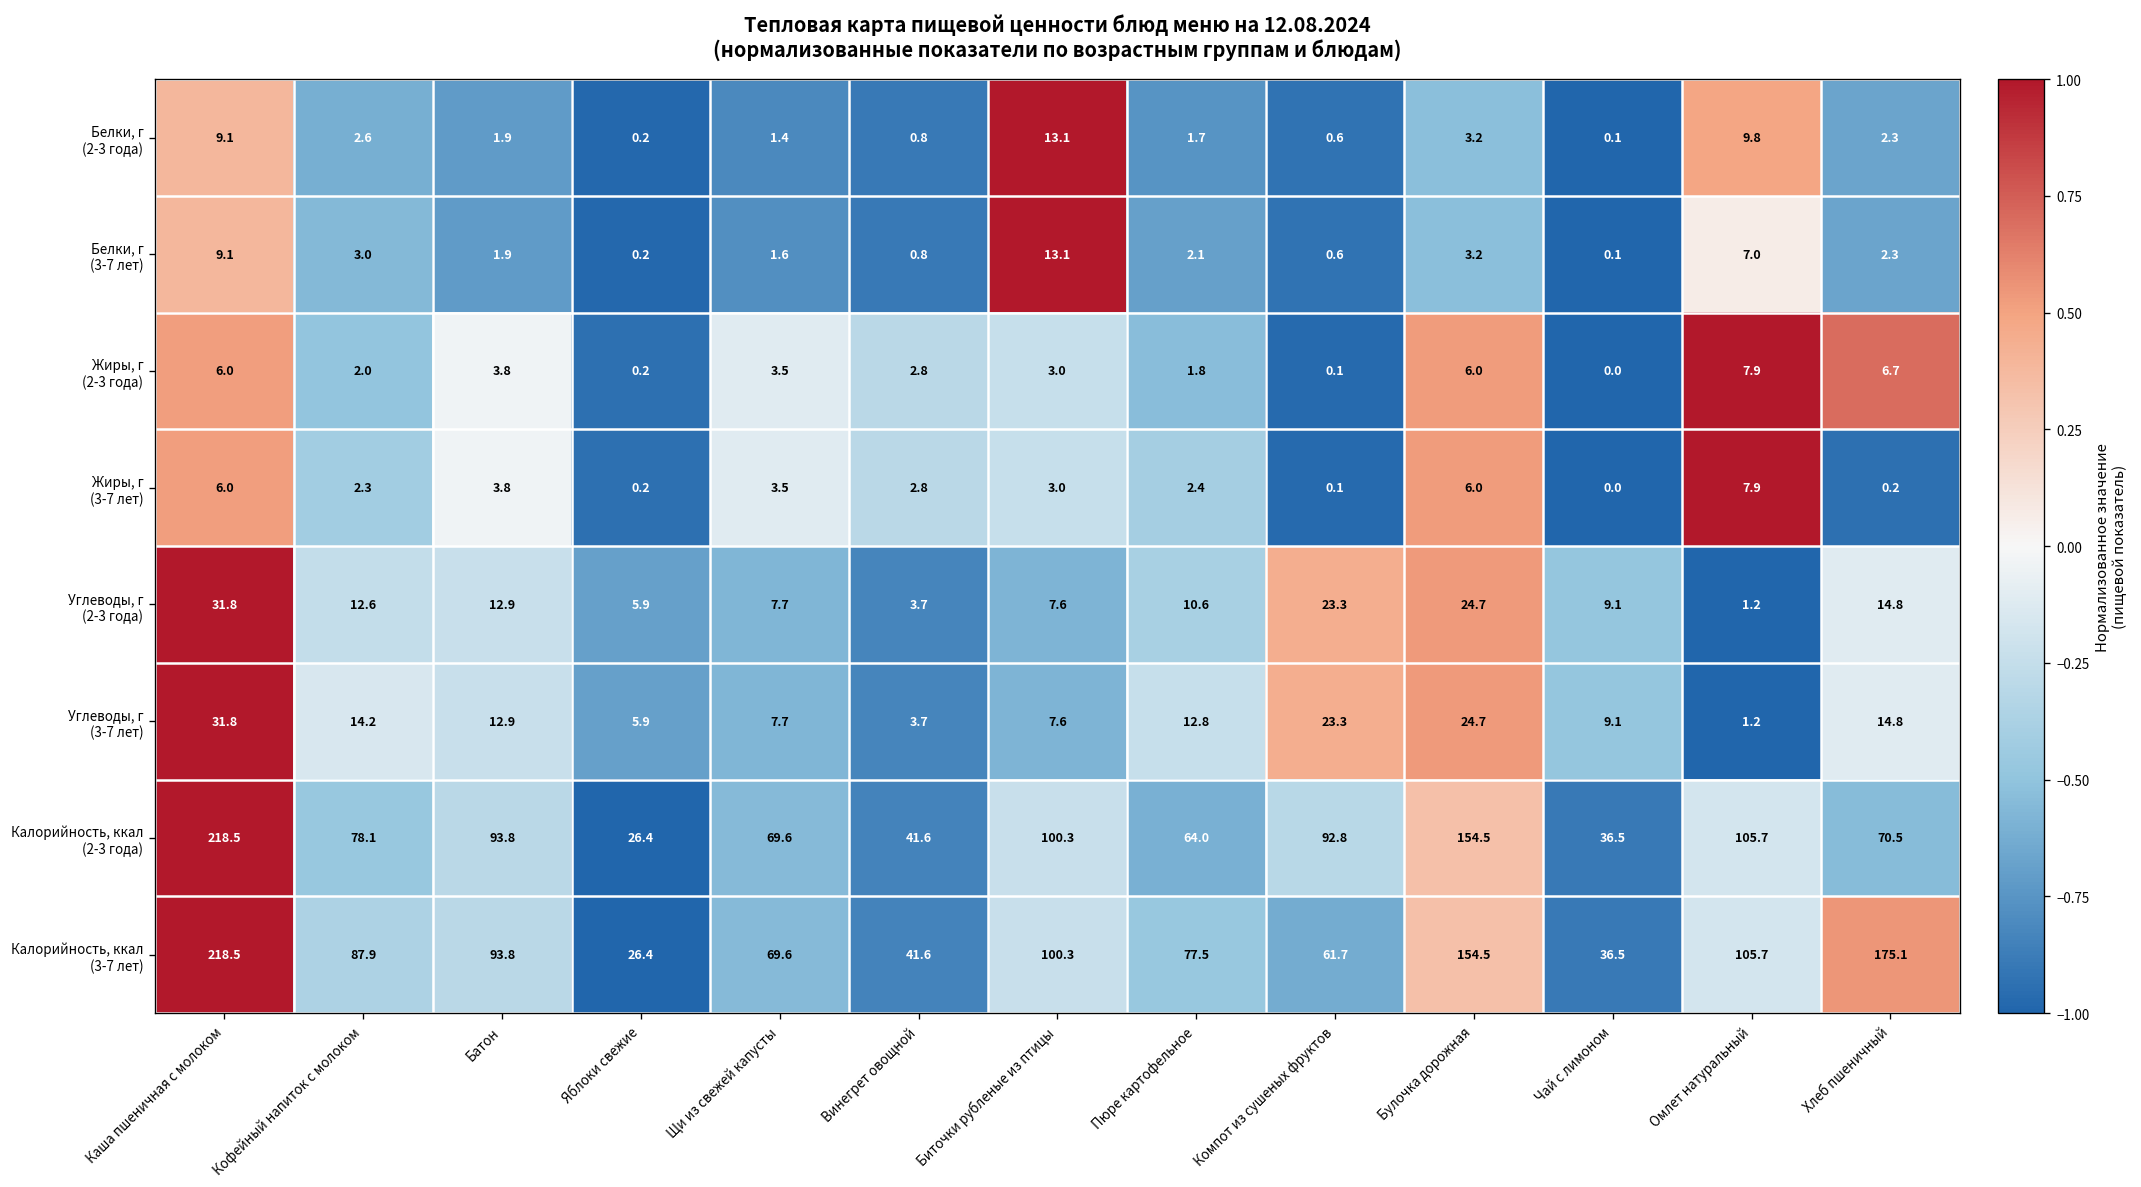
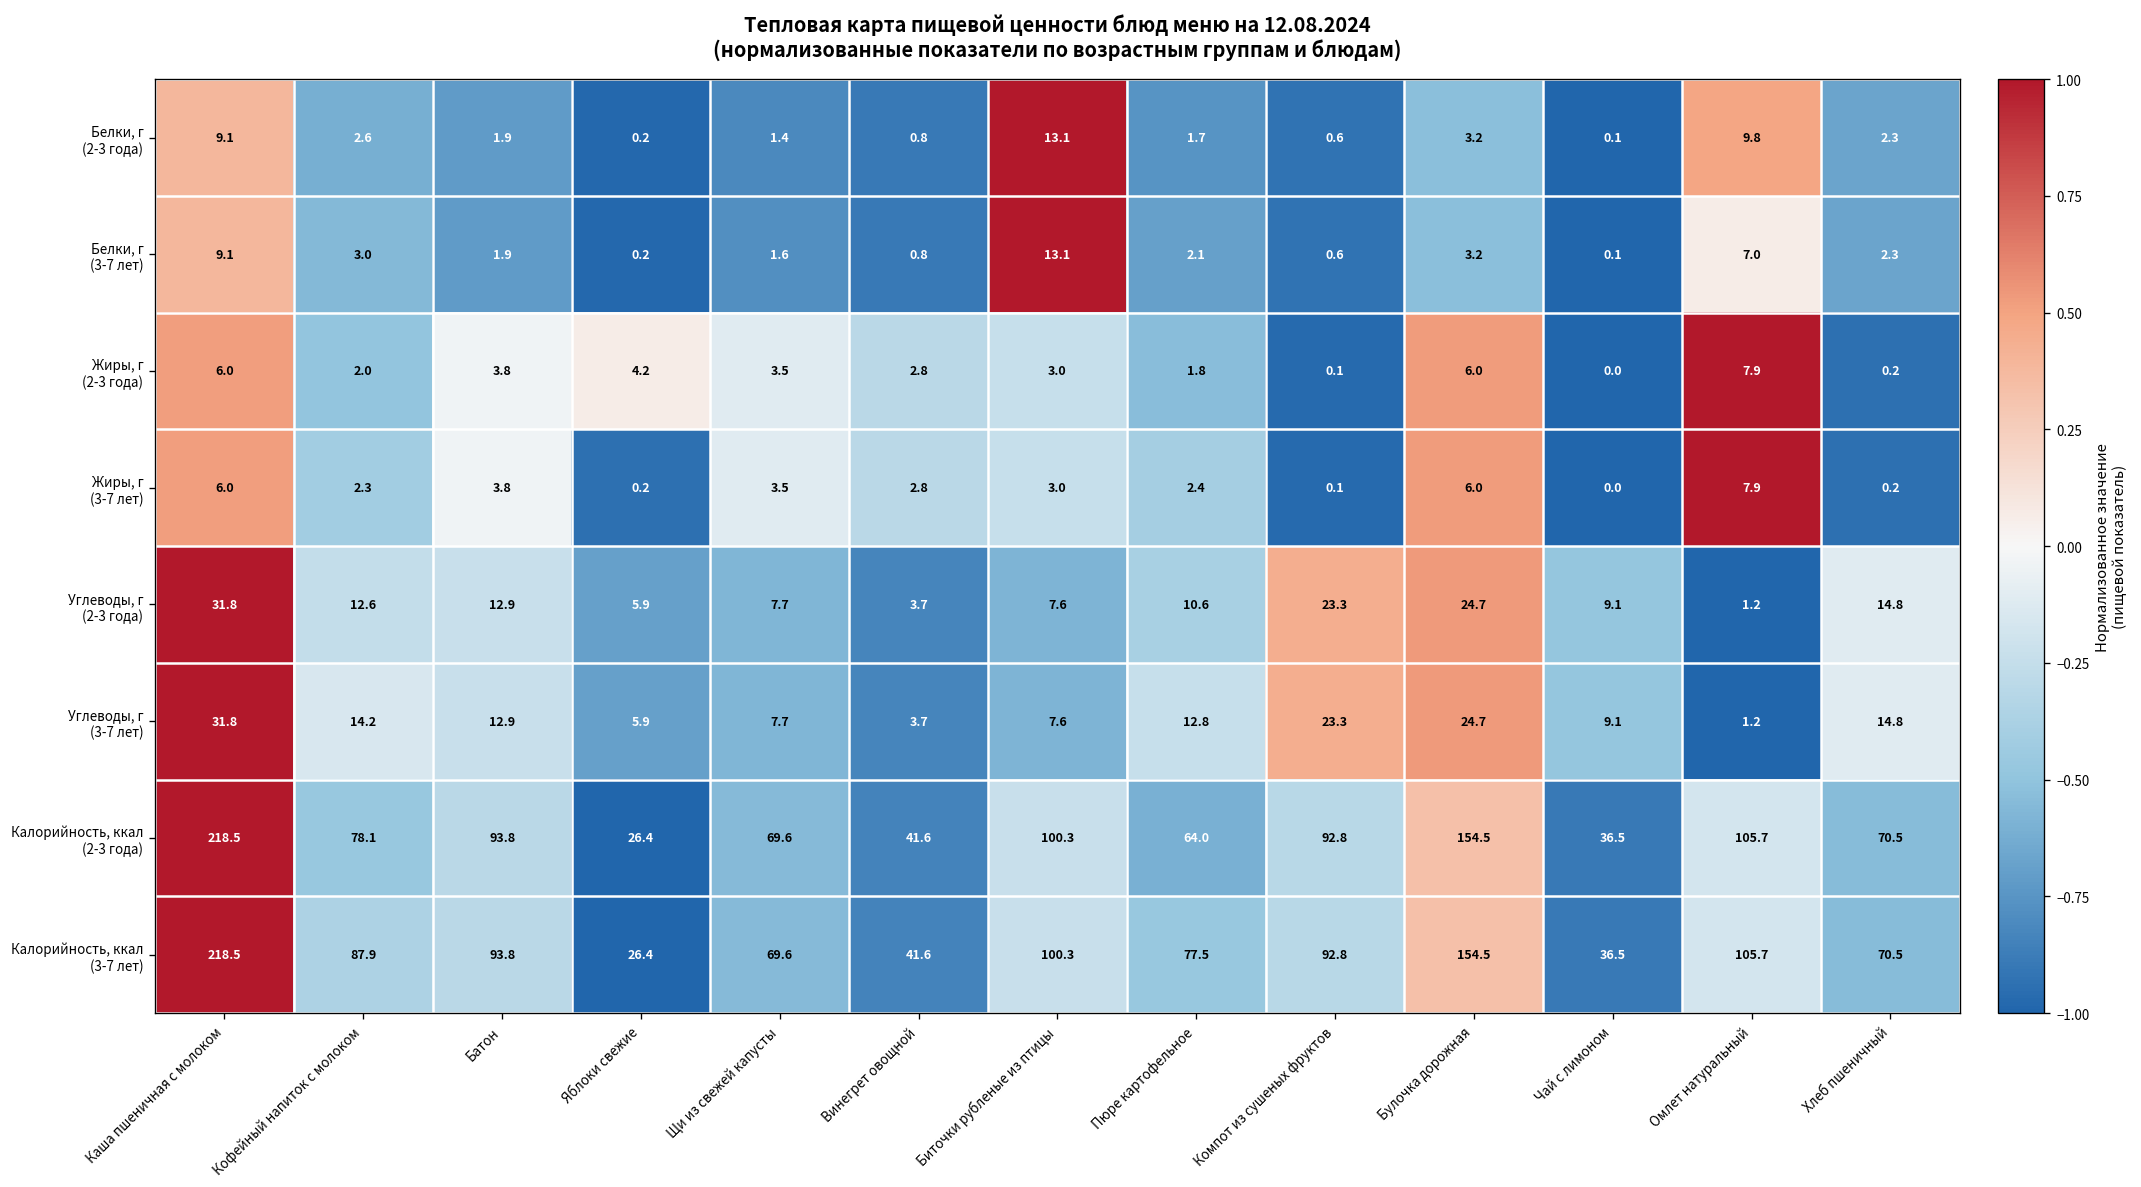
  {
    "Белки, г (2-3 года)": {
      "Каша пшеничная с молоком": 9.1,
      "Кофейный напиток с молоком": 2.6,
      "Батон": 1.9,
      "Яблоки свежие": 0.2,
      "Щи из свежей капусты": 1.4,
      "Винегрет овощной": 0.8,
      "Биточки рубленые из птицы": 13.1,
      "Пюре картофельное": 1.7,
      "Компот из сушеных фруктов": 0.6,
      "Булочка дорожная": 3.2,
      "Чай с лимоном": 0.1,
      "Омлет натуральный": 9.8,
      "Хлеб пшеничный": 2.3
    },
    "Белки, г (3-7 лет)": {
      "Каша пшеничная с молоком": 9.1,
      "Кофейный напиток с молоком": 3.0,
      "Батон": 1.9,
      "Яблоки свежие": 0.2,
      "Щи из свежей капусты": 1.6,
      "Винегрет овощной": 0.8,
      "Биточки рубленые из птицы": 13.1,
      "Пюре картофельное": 2.1,
      "Компот из сушеных фруктов": 0.6,
      "Булочка дорожная": 3.2,
      "Чай с лимоном": 0.1,
      "Омлет натуральный": 7.0,
      "Хлеб пшеничный": 2.3
    },
    "Жиры, г (2-3 года)": {
      "Каша пшеничная с молоком": 6.0,
      "Кофейный напиток с молоком": 2.0,
      "Батон": 3.8,
-     "Яблоки свежие": 0.2,
+     "Яблоки свежие": 4.2,
      "Щи из свежей капусты": 3.5,
      "Винегрет овощной": 2.8,
      "Биточки рубленые из птицы": 3.0,
      "Пюре картофельное": 1.8,
      "Компот из сушеных фруктов": 0.1,
      "Булочка дорожная": 6.0,
      "Чай с лимоном": 0.0,
      "Омлет натуральный": 7.9,
-     "Хлеб пшеничный": 6.7
+     "Хлеб пшеничный": 0.2
    },
    "Жиры, г (3-7 лет)": {
      "Каша пшеничная с молоком": 6.0,
      "Кофейный напиток с молоком": 2.3,
      "Батон": 3.8,
      "Яблоки свежие": 0.2,
      "Щи из свежей капусты": 3.5,
      "Винегрет овощной": 2.8,
      "Биточки рубленые из птицы": 3.0,
      "Пюре картофельное": 2.4,
      "Компот из сушеных фруктов": 0.1,
      "Булочка дорожная": 6.0,
      "Чай с лимоном": 0.0,
      "Омлет натуральный": 7.9,
      "Хлеб пшеничный": 0.2
    },
    "Углеводы, г (2-3 года)": {
      "Каша пшеничная с молоком": 31.8,
      "Кофейный напиток с молоком": 12.6,
      "Батон": 12.9,
      "Яблоки свежие": 5.9,
      "Щи из свежей капусты": 7.7,
      "Винегрет овощной": 3.7,
      "Биточки рубленые из птицы": 7.6,
      "Пюре картофельное": 10.6,
      "Компот из сушеных фруктов": 23.3,
      "Булочка дорожная": 24.7,
      "Чай с лимоном": 9.1,
      "Омлет натуральный": 1.2,
      "Хлеб пшеничный": 14.8
    },
    "Углеводы, г (3-7 лет)": {
      "Каша пшеничная с молоком": 31.8,
      "Кофейный напиток с молоком": 14.2,
      "Батон": 12.9,
      "Яблоки свежие": 5.9,
      "Щи из свежей капусты": 7.7,
      "Винегрет овощной": 3.7,
      "Биточки рубленые из птицы": 7.6,
      "Пюре картофельное": 12.8,
      "Компот из сушеных фруктов": 23.3,
      "Булочка дорожная": 24.7,
      "Чай с лимоном": 9.1,
      "Омлет натуральный": 1.2,
      "Хлеб пшеничный": 14.8
    },
    "Калорийность, ккал (2-3 года)": {
      "Каша пшеничная с молоком": 218.5,
      "Кофейный напиток с молоком": 78.1,
      "Батон": 93.8,
      "Яблоки свежие": 26.4,
      "Щи из свежей капусты": 69.6,
      "Винегрет овощной": 41.6,
      "Биточки рубленые из птицы": 100.3,
      "Пюре картофельное": 64.0,
      "Компот из сушеных фруктов": 92.8,
      "Булочка дорожная": 154.5,
      "Чай с лимоном": 36.5,
      "Омлет натуральный": 105.7,
      "Хлеб пшеничный": 70.5
    },
    "Калорийность, ккал (3-7 лет)": {
      "Каша пшеничная с молоком": 218.5,
      "Кофейный напиток с молоком": 87.9,
      "Батон": 93.8,
      "Яблоки свежие": 26.4,
      "Щи из свежей капусты": 69.6,
      "Винегрет овощной": 41.6,
      "Биточки рубленые из птицы": 100.3,
      "Пюре картофельное": 77.5,
-     "Компот из сушеных фруктов": 61.7,
+     "Компот из сушеных фруктов": 92.8,
      "Булочка дорожная": 154.5,
      "Чай с лимоном": 36.5,
      "Омлет натуральный": 105.7,
-     "Хлеб пшеничный": 175.1
+     "Хлеб пшеничный": 70.5
    }
  }
